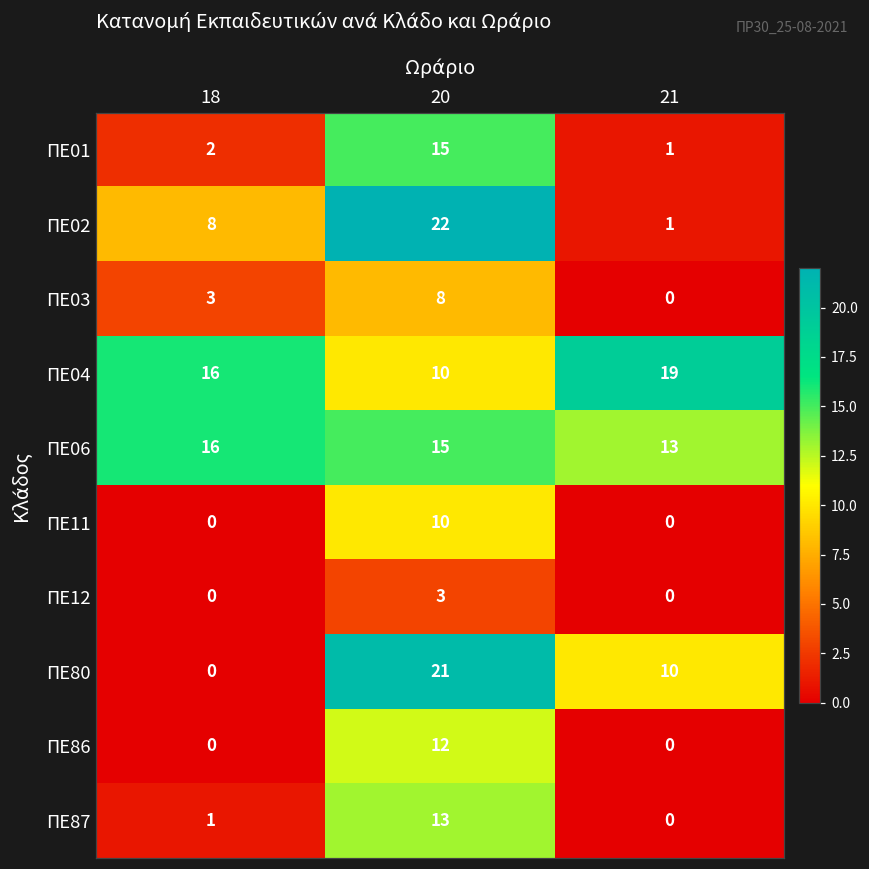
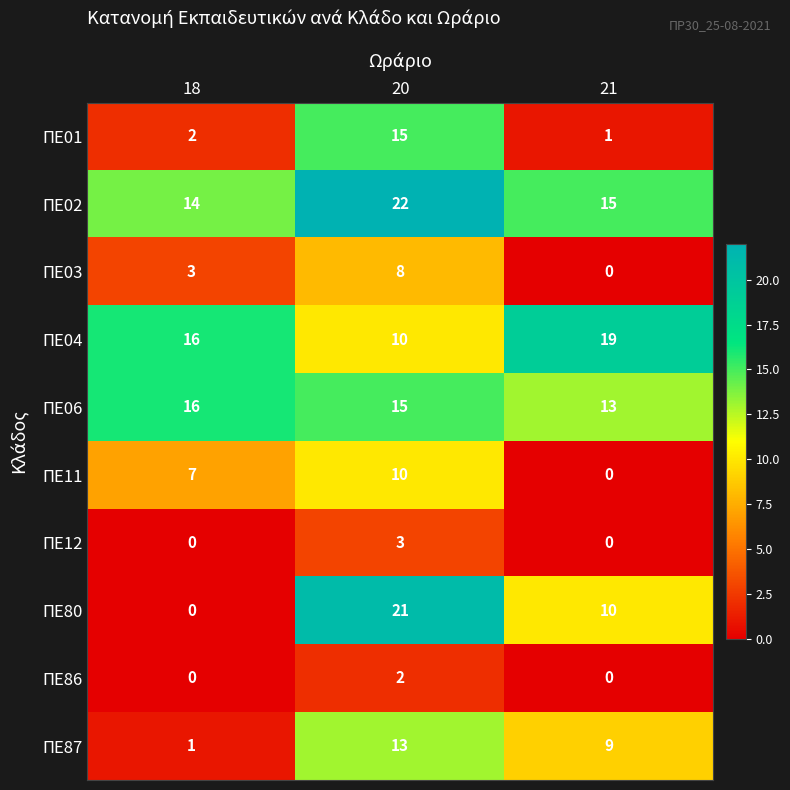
  {
    "ΠΕ01": {
      "18": 2,
      "20": 15,
      "21": 1
    },
    "ΠΕ02": {
-     "18": 8,
+     "18": 14,
      "20": 22,
-     "21": 1
+     "21": 15
    },
    "ΠΕ03": {
      "18": 3,
      "20": 8,
      "21": 0
    },
    "ΠΕ04": {
      "18": 16,
      "20": 10,
      "21": 19
    },
    "ΠΕ06": {
      "18": 16,
      "20": 15,
      "21": 13
    },
    "ΠΕ11": {
-     "18": 0,
+     "18": 7,
      "20": 10,
      "21": 0
    },
    "ΠΕ12": {
      "18": 0,
      "20": 3,
      "21": 0
    },
    "ΠΕ80": {
      "18": 0,
      "20": 21,
      "21": 10
    },
    "ΠΕ86": {
      "18": 0,
-     "20": 12,
+     "20": 2,
      "21": 0
    },
    "ΠΕ87": {
      "18": 1,
      "20": 13,
-     "21": 0
+     "21": 9
    }
  }
